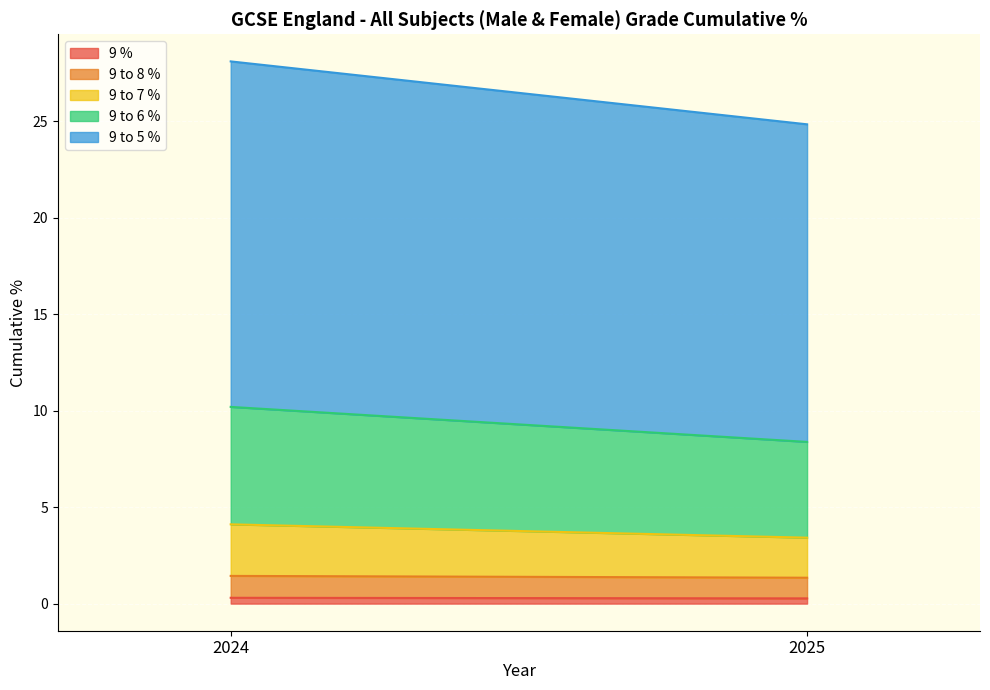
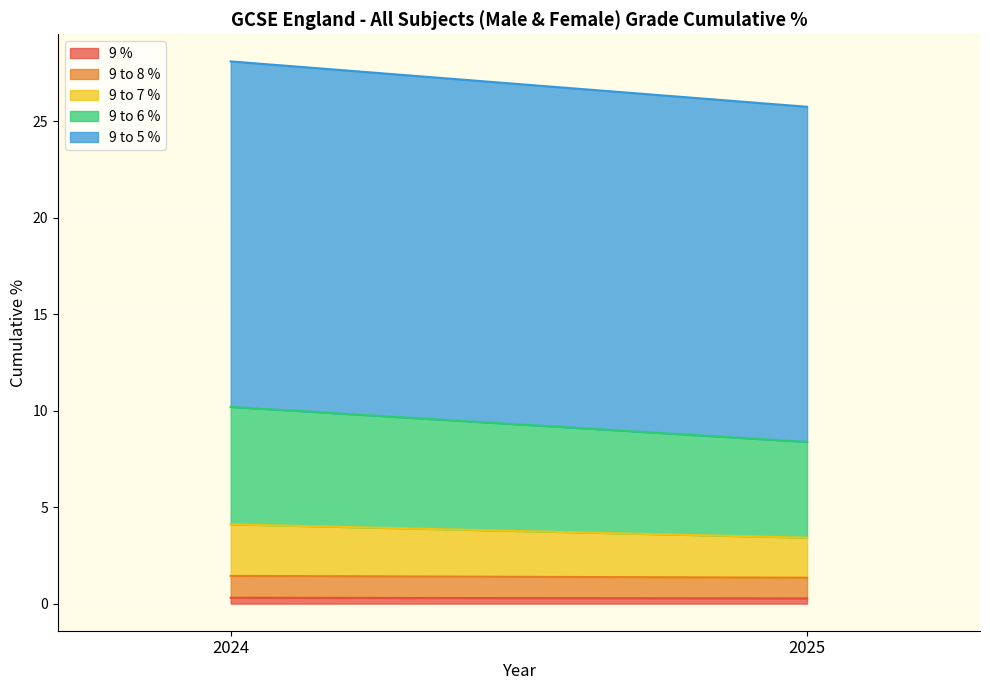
  {
    "9 to 7 %": {
      "2024": 2.7,
      "2025": 2.1
    },
    "9 to 6 %": {
      "2024": 6.1,
      "2025": 5.0
    },
    "9 to 5 %": {
      "2024": 17.9,
-     "2025": 16.5
+     "2025": 17.4
    }
  }
